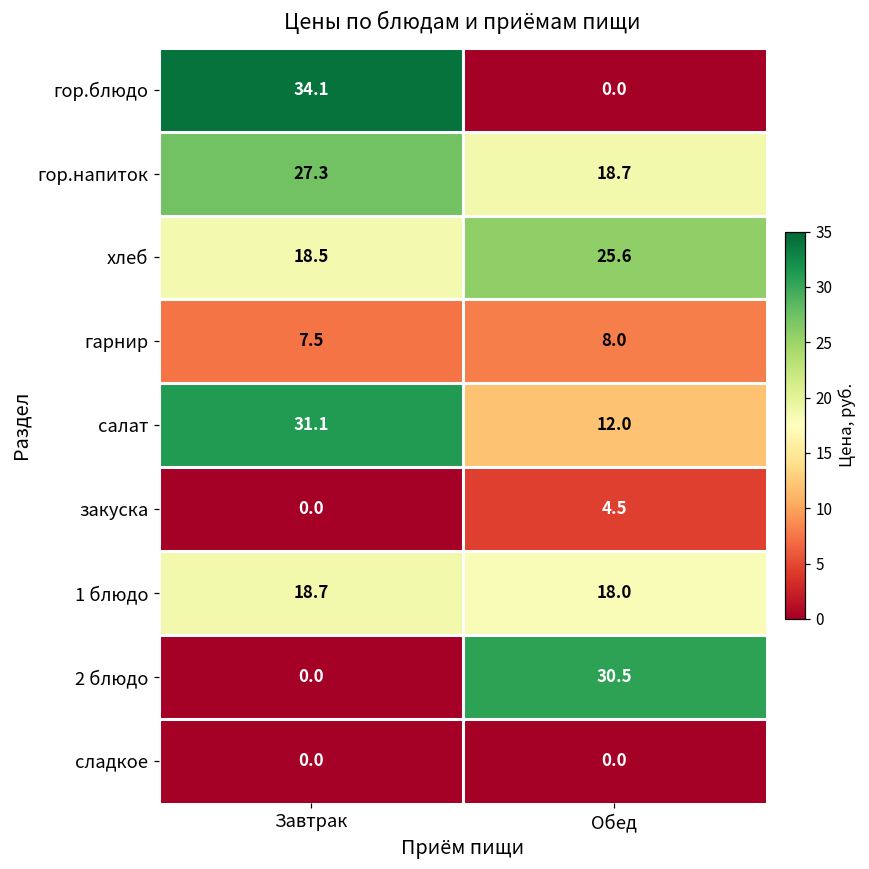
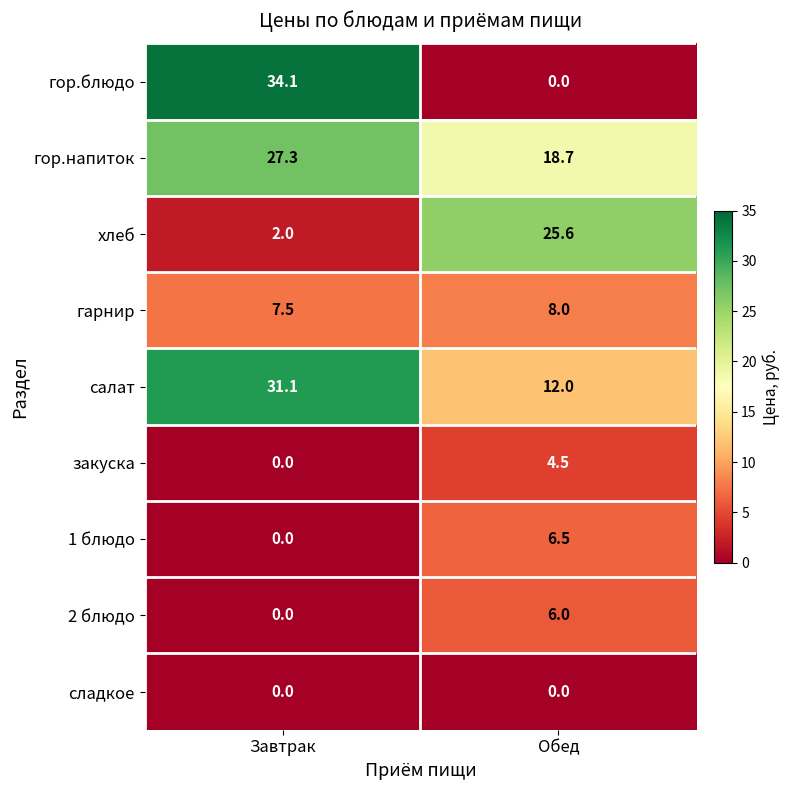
  {
    "гор.блюдо": {
      "Завтрак": 34.1,
      "Обед": 0.0
    },
    "гор.напиток": {
      "Завтрак": 27.3,
      "Обед": 18.7
    },
    "хлеб": {
-     "Завтрак": 18.5,
+     "Завтрак": 2.0,
      "Обед": 25.6
    },
    "гарнир": {
      "Завтрак": 7.5,
      "Обед": 8.0
    },
    "салат": {
      "Завтрак": 31.1,
      "Обед": 12.0
    },
    "закуска": {
      "Завтрак": 0.0,
      "Обед": 4.5
    },
    "1 блюдо": {
-     "Завтрак": 18.7,
-     "Обед": 18.0
+     "Завтрак": 0.0,
+     "Обед": 6.5
    },
    "2 блюдо": {
      "Завтрак": 0.0,
-     "Обед": 30.5
+     "Обед": 6.0
    },
    "сладкое": {
      "Завтрак": 0.0,
      "Обед": 0.0
    }
  }
